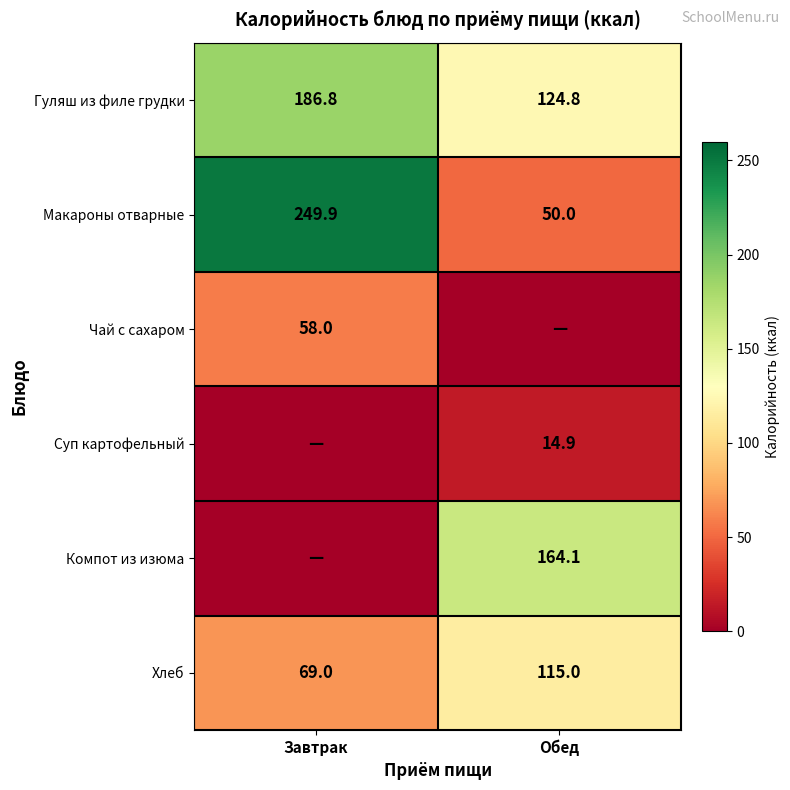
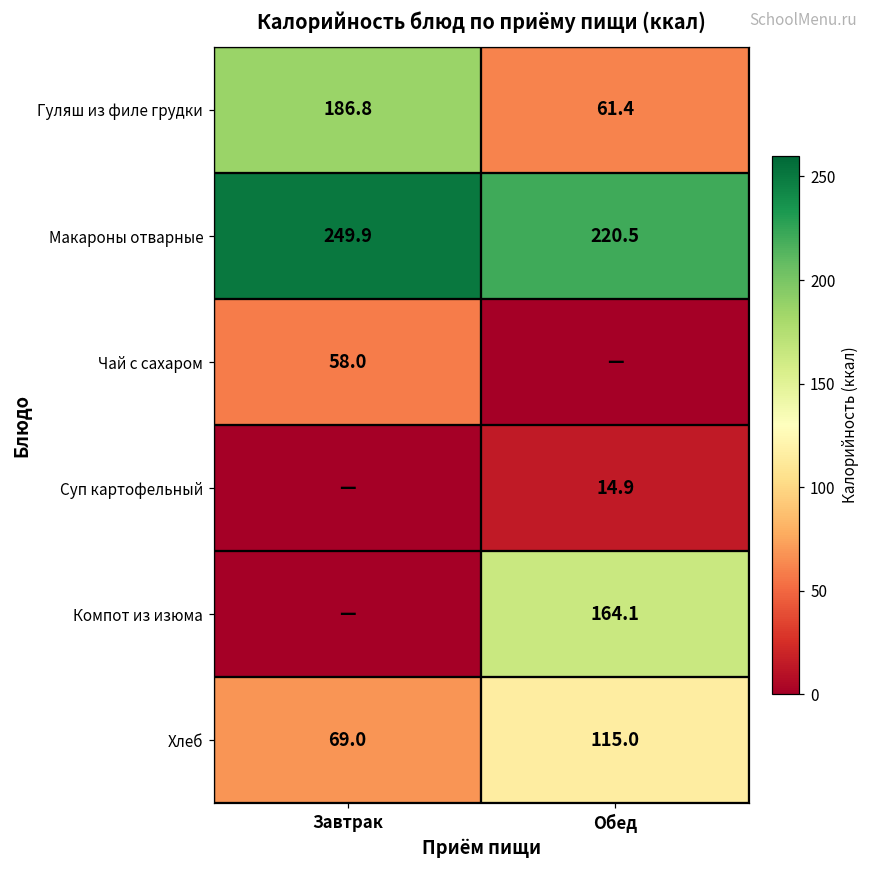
  {
    "Гуляш из филе грудки": {
      "Завтрак": 186.8,
-     "Обед": 124.8
+     "Обед": 61.4
    },
    "Макароны отварные": {
      "Завтрак": 249.9,
-     "Обед": 50.0
+     "Обед": 220.5
    },
    "Чай с сахаром": {
      "Завтрак": 58.0
    },
    "Суп картофельный": {
      "Обед": 14.9
    },
    "Компот из изюма": {
      "Обед": 164.1
    },
    "Хлеб": {
      "Завтрак": 69.0,
      "Обед": 115.0
    }
  }
